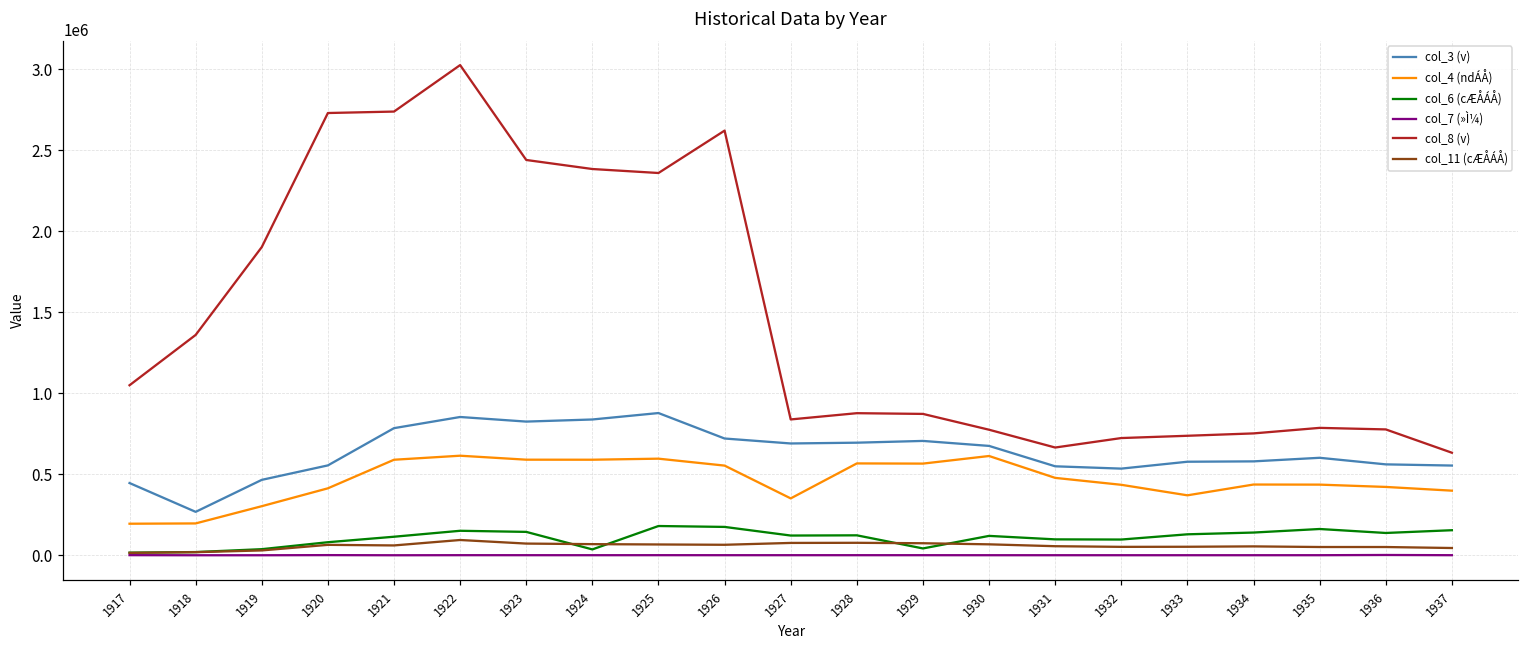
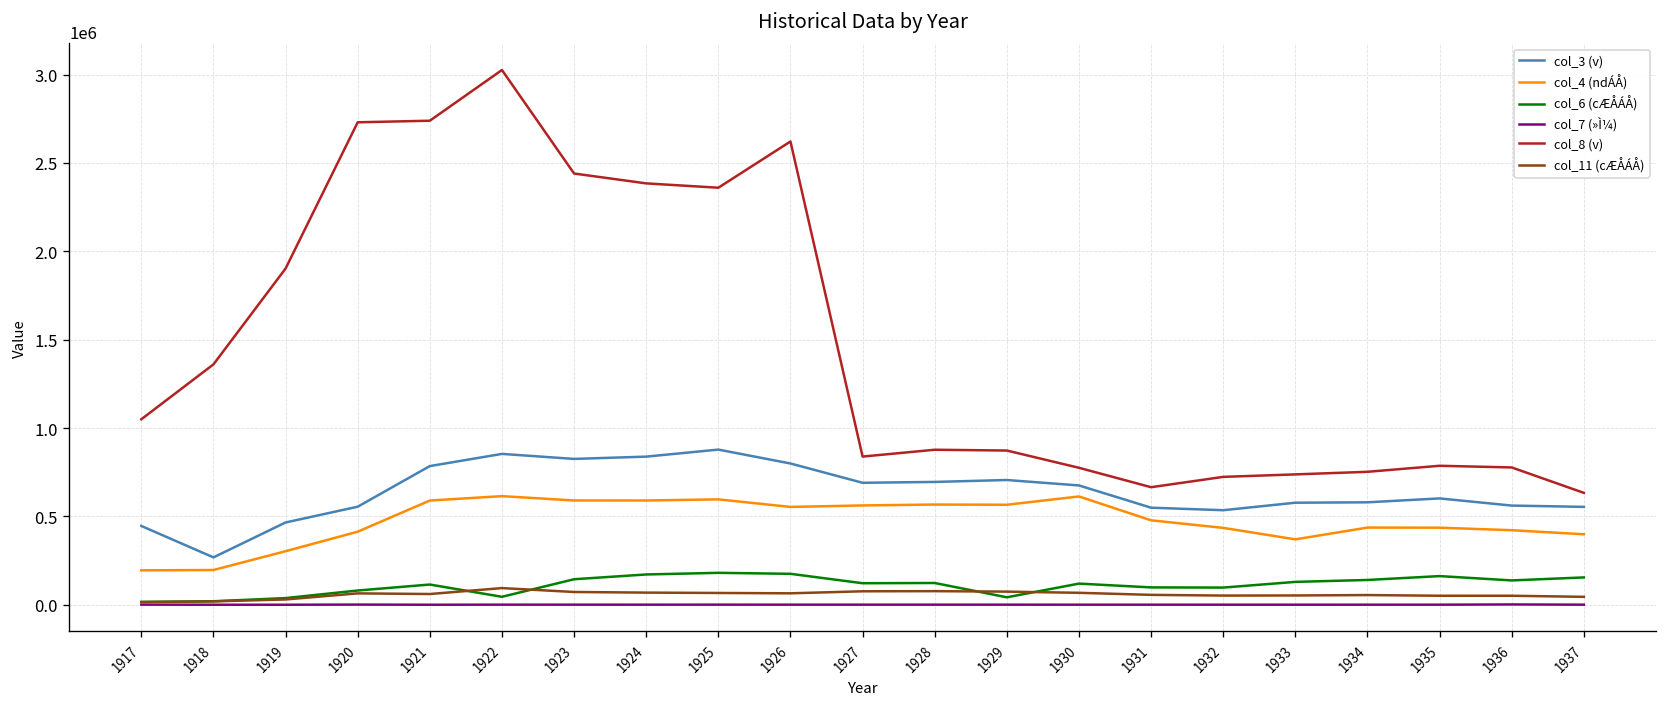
  {
    "col_3 (v)": {
      "1917": 450000,
      "1918": 270000,
      "1919": 470000,
      "1920": 550000,
      "1921": 780000,
      "1922": 850000,
      "1923": 830000,
      "1924": 840000,
      "1925": 880000,
-     "1926": 720000,
+     "1926": 800000,
      "1927": 690000,
      "1928": 690000,
      "1929": 710000,
      "1930": 680000,
      "1931": 550000,
      "1932": 530000,
      "1933": 580000,
      "1934": 580000,
      "1935": 600000,
      "1936": 560000,
      "1937": 550000
    },
    "col_4 (ndÁÅ)": {
      "1917": 190000,
      "1918": 200000,
      "1919": 300000,
      "1920": 410000,
      "1921": 590000,
      "1922": 610000,
      "1923": 590000,
      "1924": 590000,
      "1925": 600000,
      "1926": 550000,
-     "1927": 350000,
+     "1927": 560000,
      "1928": 570000,
      "1929": 570000,
      "1930": 610000,
      "1931": 480000,
      "1932": 430000,
      "1933": 370000,
      "1934": 440000,
      "1935": 440000,
      "1936": 420000,
      "1937": 400000
    },
    "col_6 (cÆÅÁÅ)": {
      "1921": 110000,
-     "1922": 150000,
+     "1922": 40000,
      "1923": 140000,
-     "1924": 40000,
+     "1924": 170000,
      "1925": 180000,
      "1926": 180000,
      "1927": 120000,
      "1928": 120000,
      "1929": 40000,
      "1930": 120000,
      "1931": 100000,
      "1932": 100000,
      "1933": 130000,
      "1934": 140000,
      "1935": 160000,
      "1936": 140000,
      "1937": 150000
    },
    "col_7 (»Ì¼)": {
      "1918": 0,
      "1919": 0,
      "1920": 0,
      "1921": 0,
      "1922": 0,
      "1923": 0,
      "1924": 0,
      "1925": 0,
      "1926": 0,
      "1927": 0,
      "1928": 0,
      "1929": 0,
      "1930": 0,
      "1931": 0,
      "1932": 0,
      "1933": 0,
      "1934": 0,
      "1935": 0,
      "1936": 0,
      "1937": 0
    }
  }
